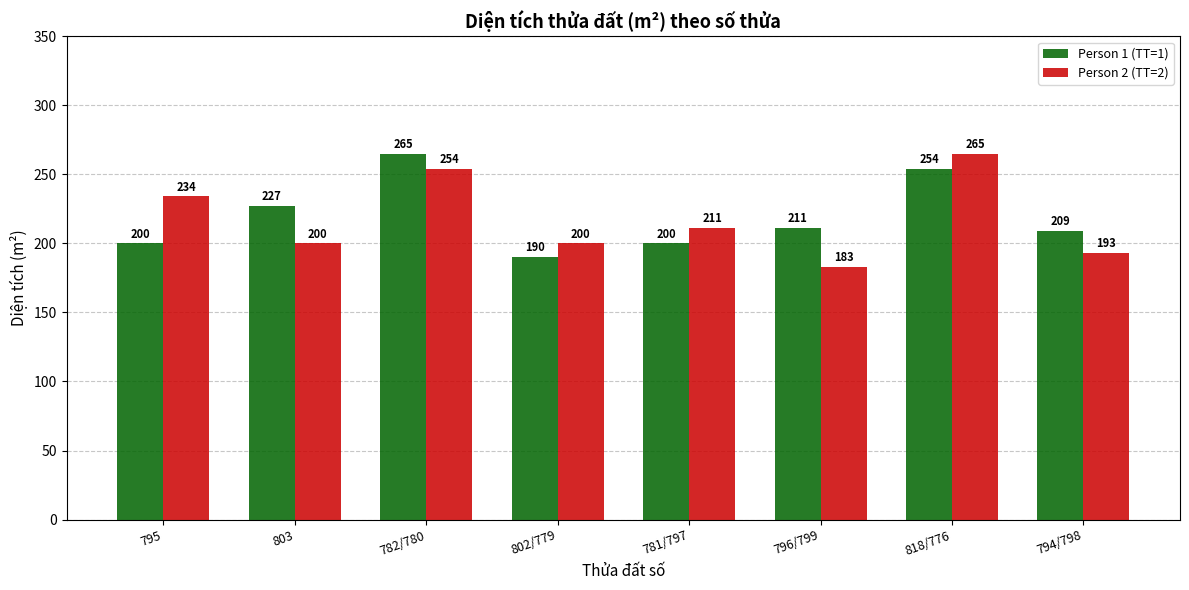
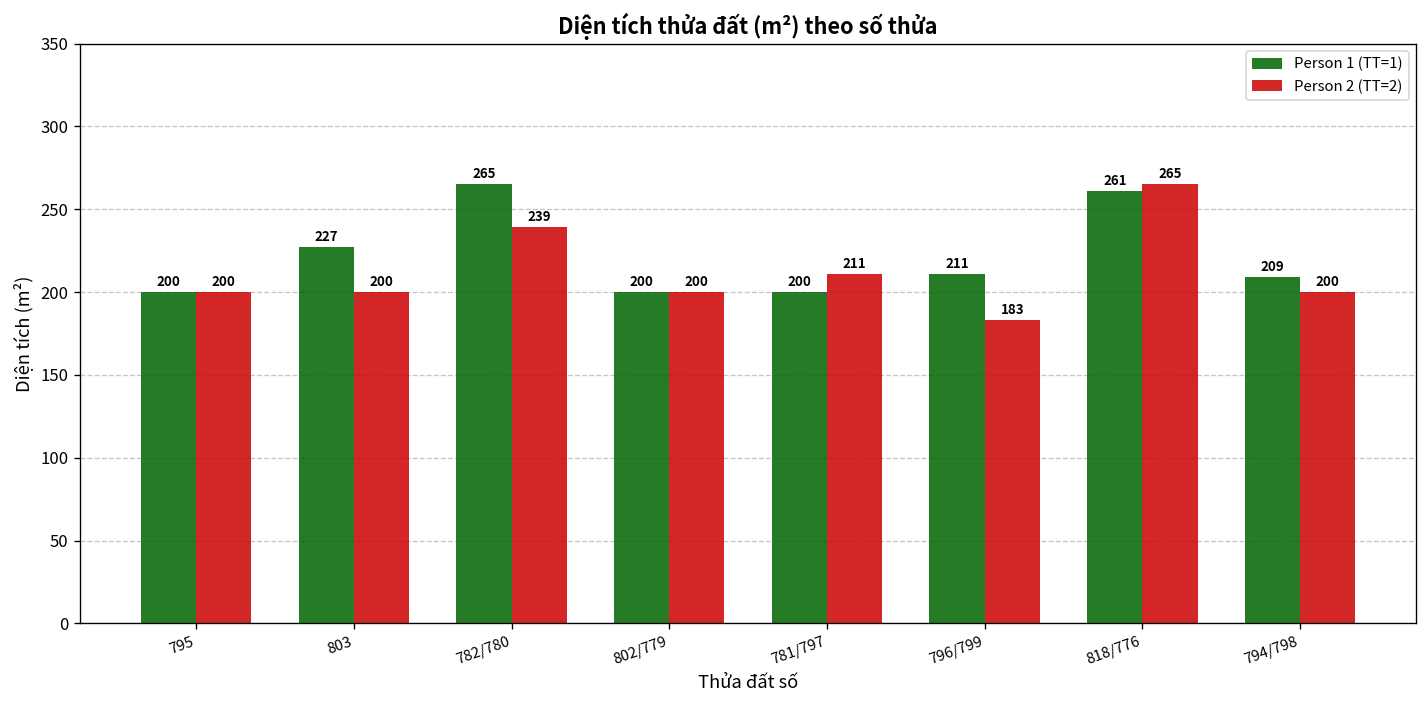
  {
    "Person 1 (TT=1)": {
      "795": 200,
      "803": 227,
      "782/780": 265,
-     "802/779": 190,
+     "802/779": 200,
      "781/797": 200,
      "796/799": 211,
-     "818/776": 254,
+     "818/776": 261,
      "794/798": 209
    },
    "Person 2 (TT=2)": {
-     "795": 234,
+     "795": 200,
      "803": 200,
-     "782/780": 254,
+     "782/780": 239,
      "802/779": 200,
      "781/797": 211,
      "796/799": 183,
      "818/776": 265,
-     "794/798": 193
+     "794/798": 200
    }
  }
